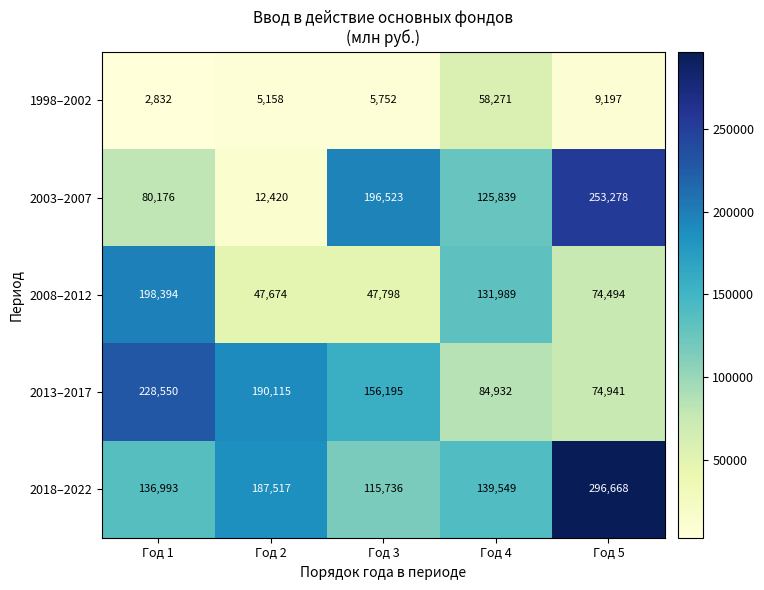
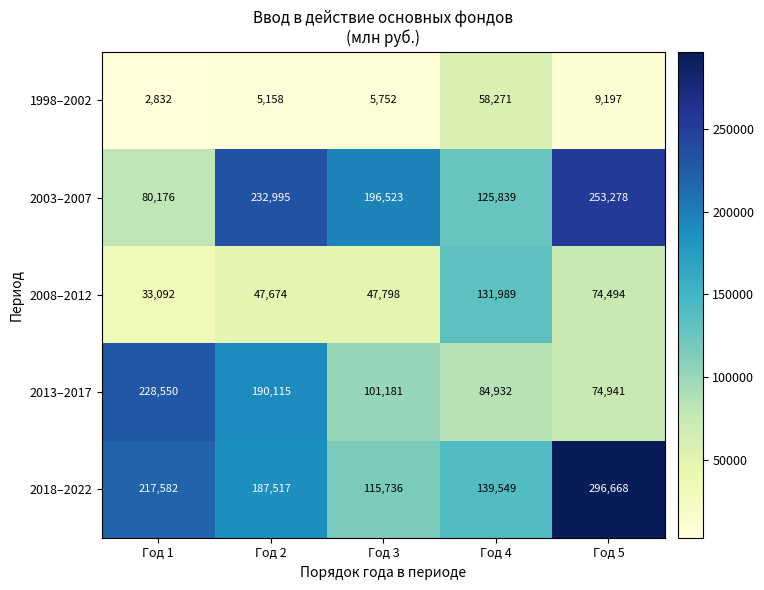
  {
    "1998–2002": {
      "Год 1": "2,832",
      "Год 2": "5,158",
      "Год 3": "5,752",
      "Год 4": "58,271",
      "Год 5": "9,197"
    },
    "2003–2007": {
      "Год 1": "80,176",
-     "Год 2": "12,420",
+     "Год 2": "232,995",
      "Год 3": "196,523",
      "Год 4": "125,839",
      "Год 5": "253,278"
    },
    "2008–2012": {
-     "Год 1": "198,394",
+     "Год 1": "33,092",
      "Год 2": "47,674",
      "Год 3": "47,798",
      "Год 4": "131,989",
      "Год 5": "74,494"
    },
    "2013–2017": {
      "Год 1": "228,550",
      "Год 2": "190,115",
-     "Год 3": "156,195",
+     "Год 3": "101,181",
      "Год 4": "84,932",
      "Год 5": "74,941"
    },
    "2018–2022": {
-     "Год 1": "136,993",
+     "Год 1": "217,582",
      "Год 2": "187,517",
      "Год 3": "115,736",
      "Год 4": "139,549",
      "Год 5": "296,668"
    }
  }
